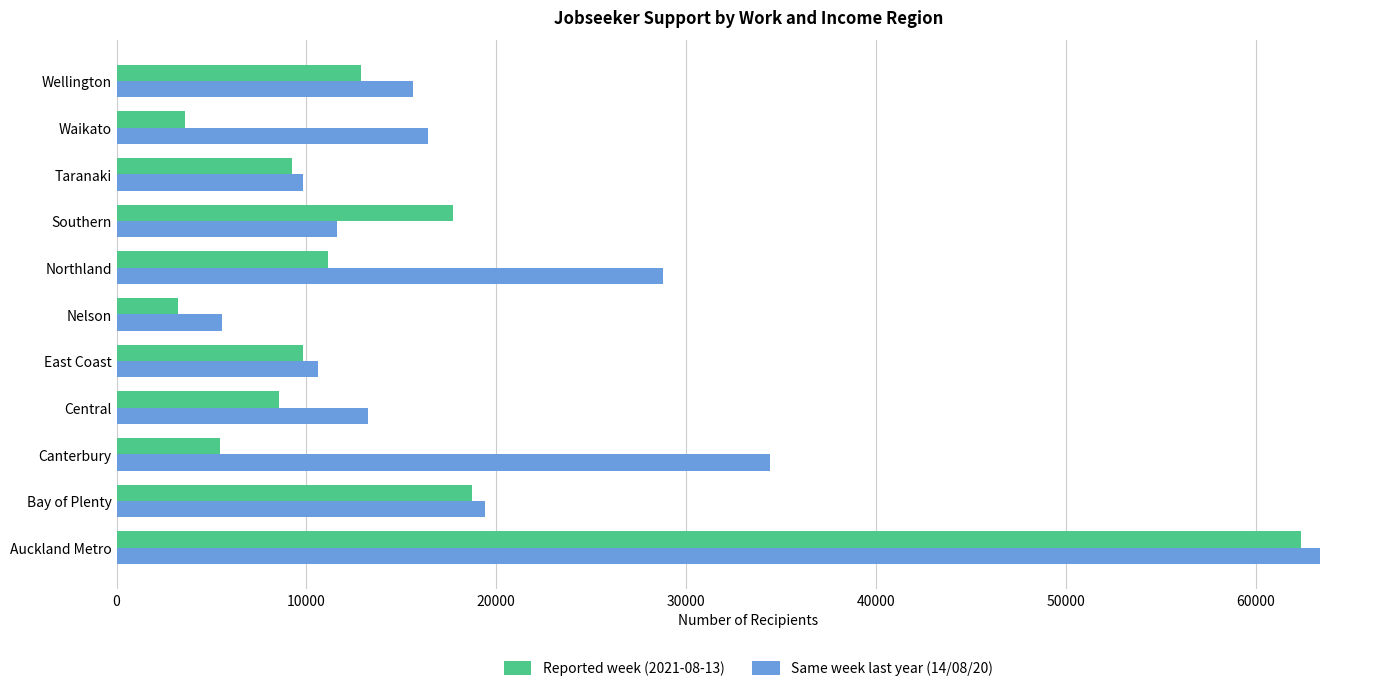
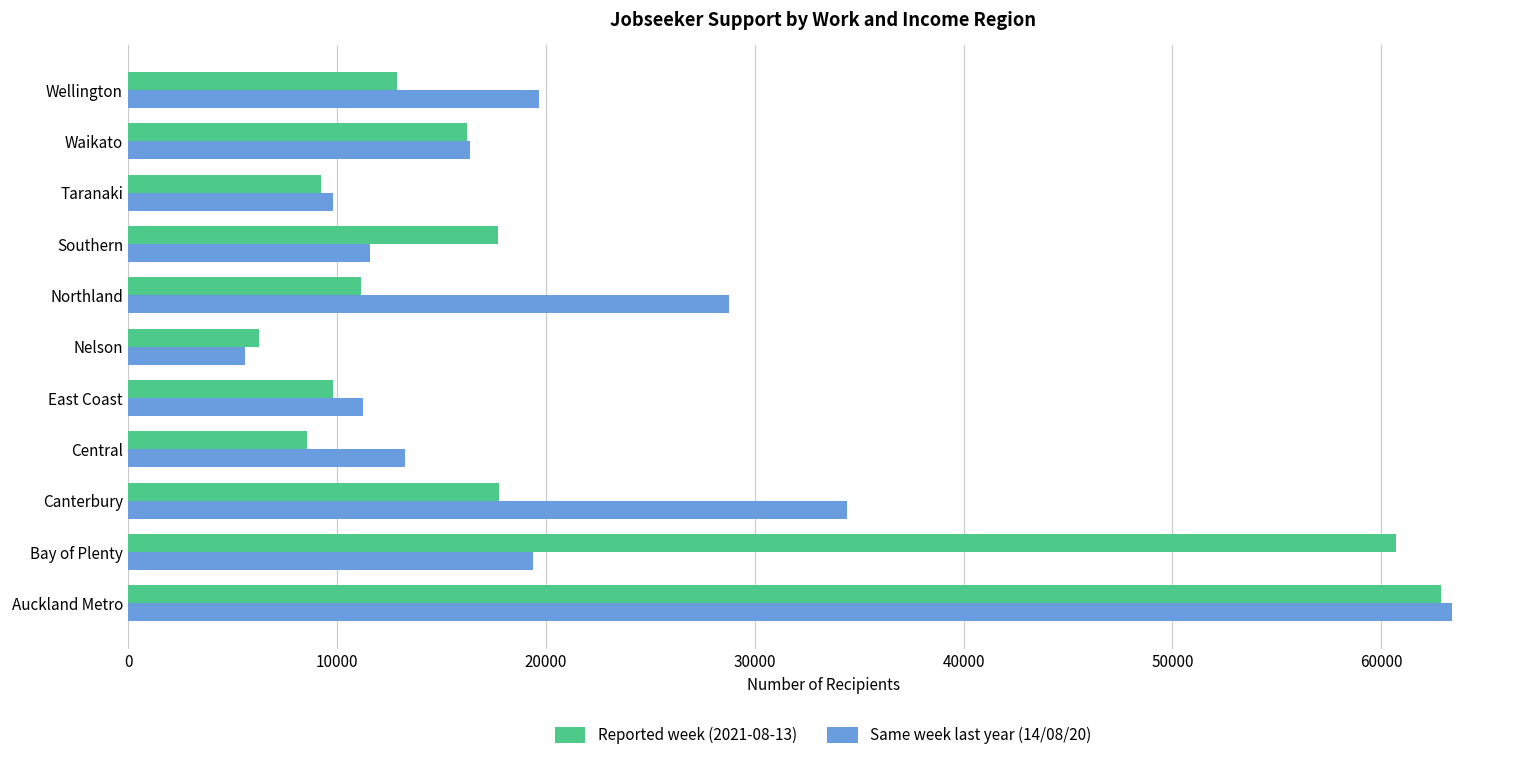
  {
    "Reported week (2021-08-13)": {
      "Wellington": 12900,
-     "Waikato": 3600,
+     "Waikato": 16200,
      "Taranaki": 9200,
      "Southern": 17700,
      "Northland": 11100,
-     "Nelson": 3200,
+     "Nelson": 6200,
      "East Coast": 9800,
      "Central": 8600,
-     "Canterbury": 5500,
-     "Bay of Plenty": 18700,
-     "Auckland Metro": 62400
+     "Canterbury": 17700,
+     "Bay of Plenty": 60700,
+     "Auckland Metro": 62800
    },
    "Same week last year (14/08/20)": {
-     "Wellington": 15600,
+     "Wellington": 19600,
      "Waikato": 16400,
      "Taranaki": 9800,
      "Southern": 11600,
      "Northland": 28800,
      "Nelson": 5600,
-     "East Coast": 10600,
+     "East Coast": 11200,
      "Central": 13300,
      "Canterbury": 34400,
      "Bay of Plenty": 19400,
      "Auckland Metro": 63400
    }
  }
